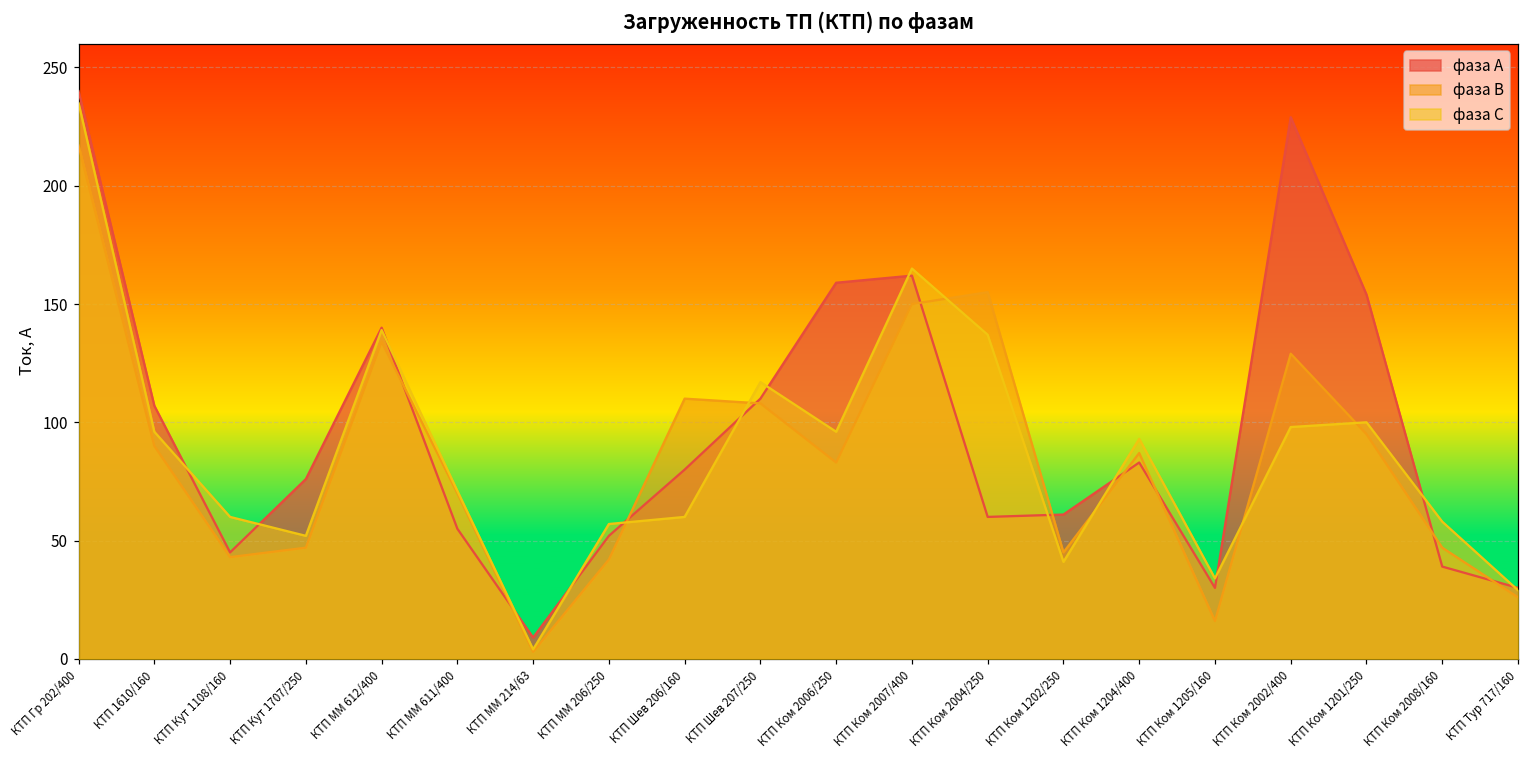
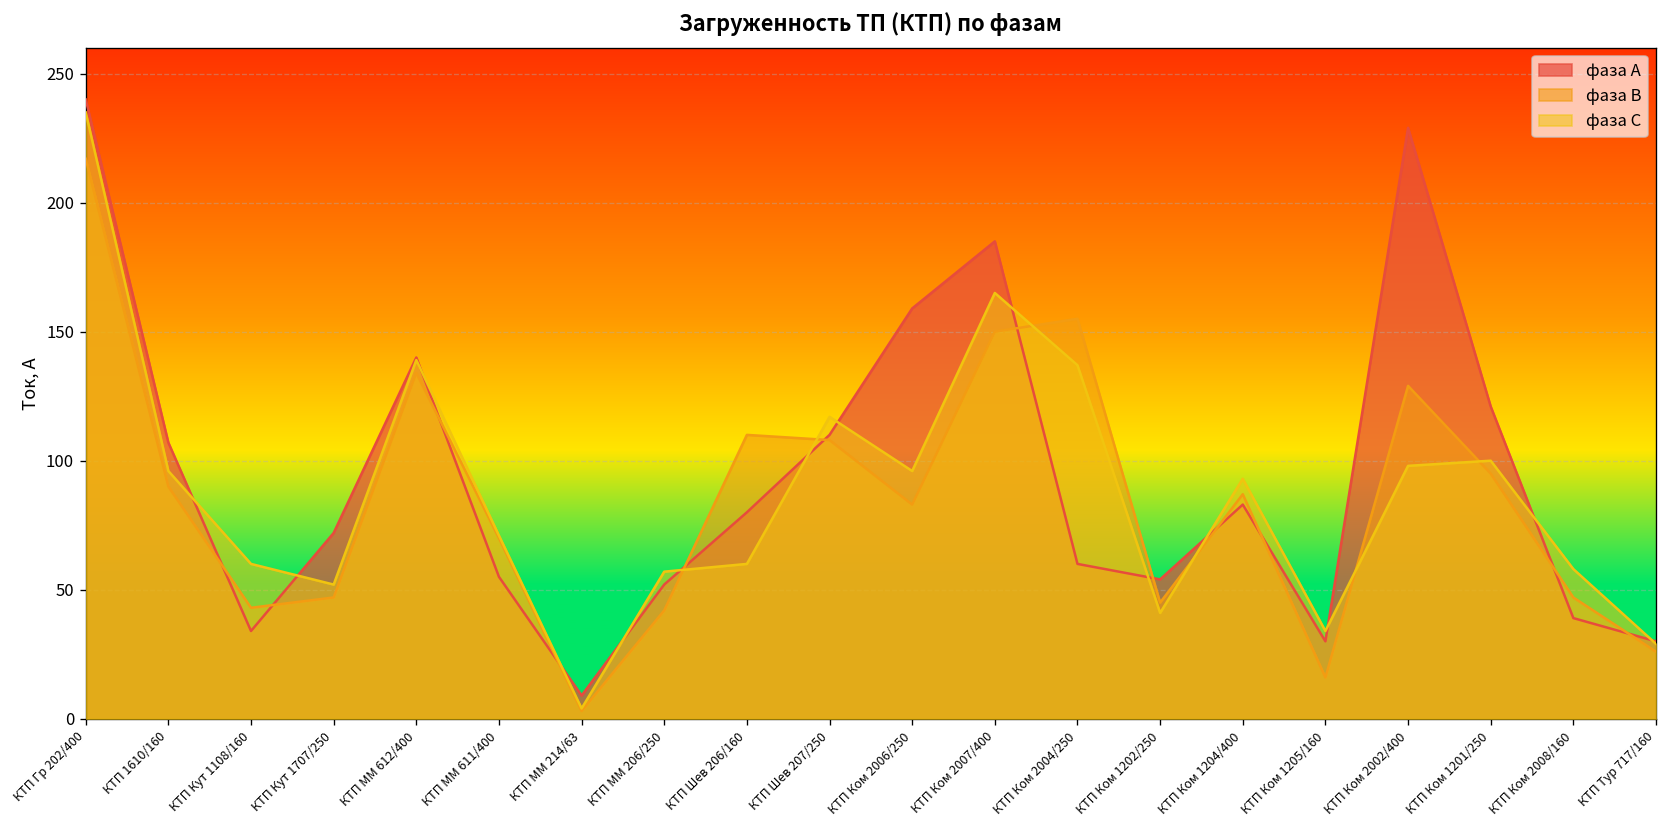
  {
    "фаза А": {
      "КТП Гр 202/400": 240,
      "КТП 1610/160": 107,
-     "КТП Кут 1108/160": 45,
-     "КТП Кут 1707/250": 76,
+     "КТП Кут 1108/160": 34,
+     "КТП Кут 1707/250": 72,
      "КТП ММ 611/400": 55,
      "КТП ММ 214/63": 9,
      "КТП ММ 206/250": 52,
      "КТП Шев 206/160": 80,
      "КТП Шев 207/250": 110,
      "КТП Ком 2006/250": 159,
-     "КТП Ком 2007/400": 162,
+     "КТП Ком 2007/400": 185,
      "КТП Ком 2004/250": 60,
-     "КТП Ком 1202/250": 61,
+     "КТП Ком 1202/250": 54,
      "КТП Ком 1204/400": 83,
      "КТП Ком 1205/160": 30,
      "КТП Ком 2002/400": 229,
-     "КТП Ком 1201/250": 154,
+     "КТП Ком 1201/250": 121,
      "КТП Ком 2008/160": 39
    }
  }
